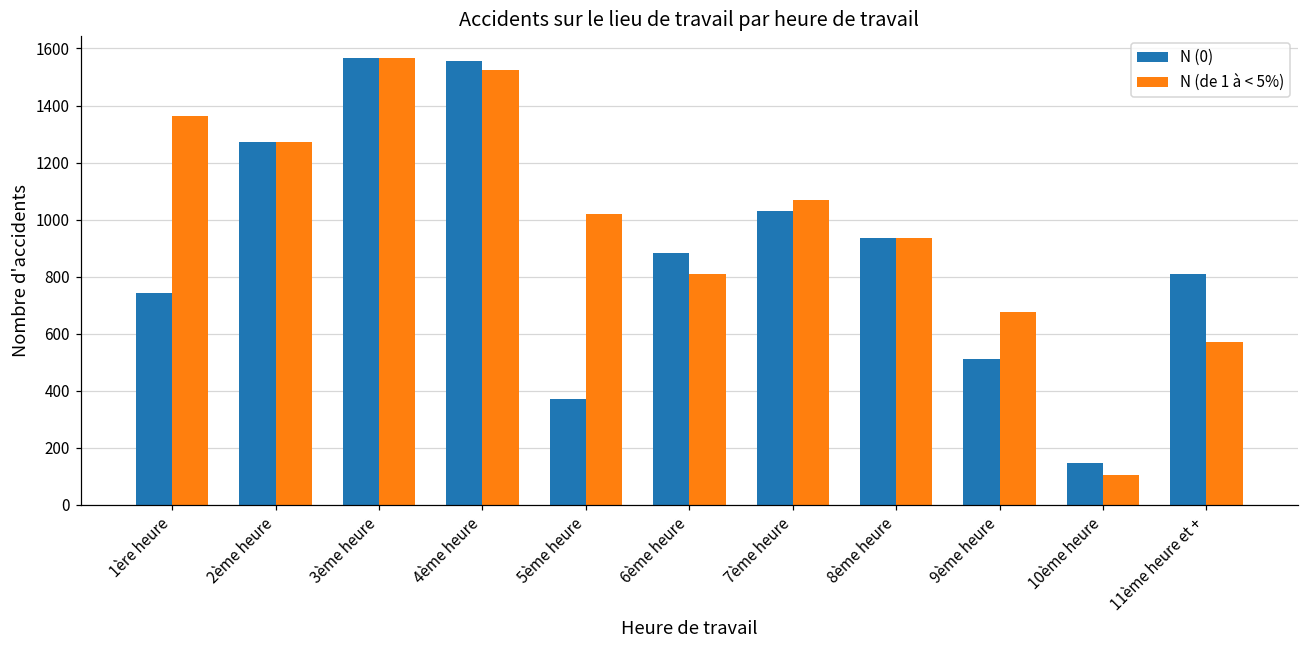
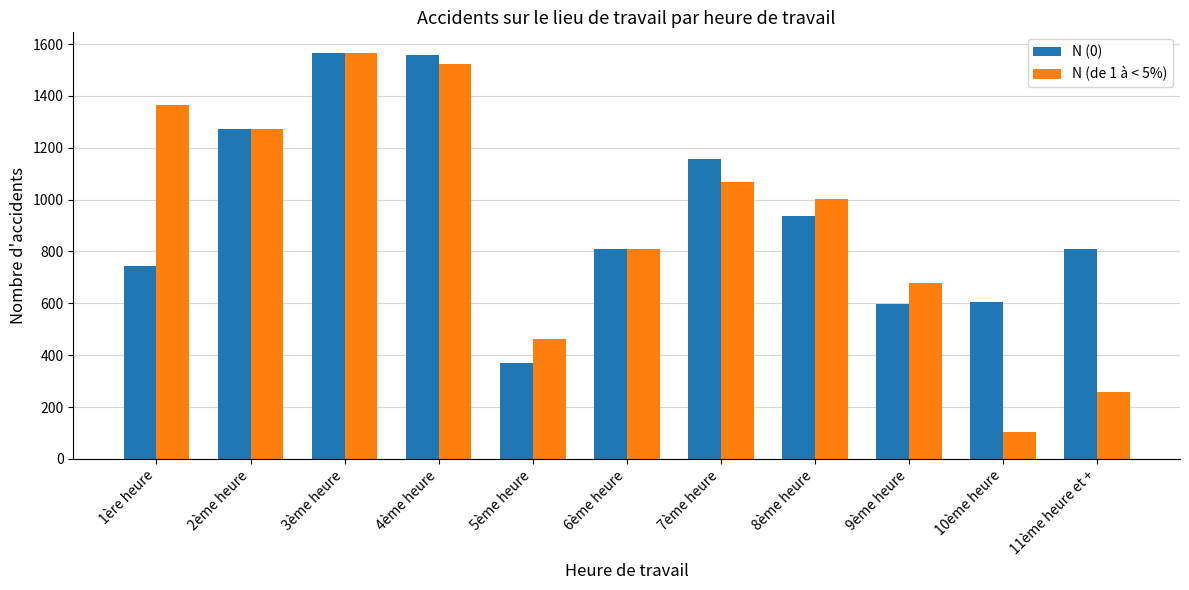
  {
    "N (0)": {
      "1ère heure": 740,
      "2ème heure": 1270,
      "3ème heure": 1570,
      "4ème heure": 1560,
      "5ème heure": 370,
-     "6ème heure": 880,
-     "7ème heure": 1030,
+     "6ème heure": 810,
+     "7ème heure": 1160,
      "8ème heure": 940,
-     "9ème heure": 510,
-     "10ème heure": 150,
+     "9ème heure": 600,
+     "10ème heure": 610,
      "11ème heure et +": 810
    },
    "N (de 1 à < 5%)": {
      "1ère heure": 1360,
      "2ème heure": 1270,
      "3ème heure": 1570,
      "4ème heure": 1530,
-     "5ème heure": 1020,
+     "5ème heure": 460,
      "6ème heure": 810,
      "7ème heure": 1070,
-     "8ème heure": 940,
+     "8ème heure": 1000,
      "9ème heure": 680,
      "10ème heure": 100,
-     "11ème heure et +": 570
+     "11ème heure et +": 260
    }
  }
